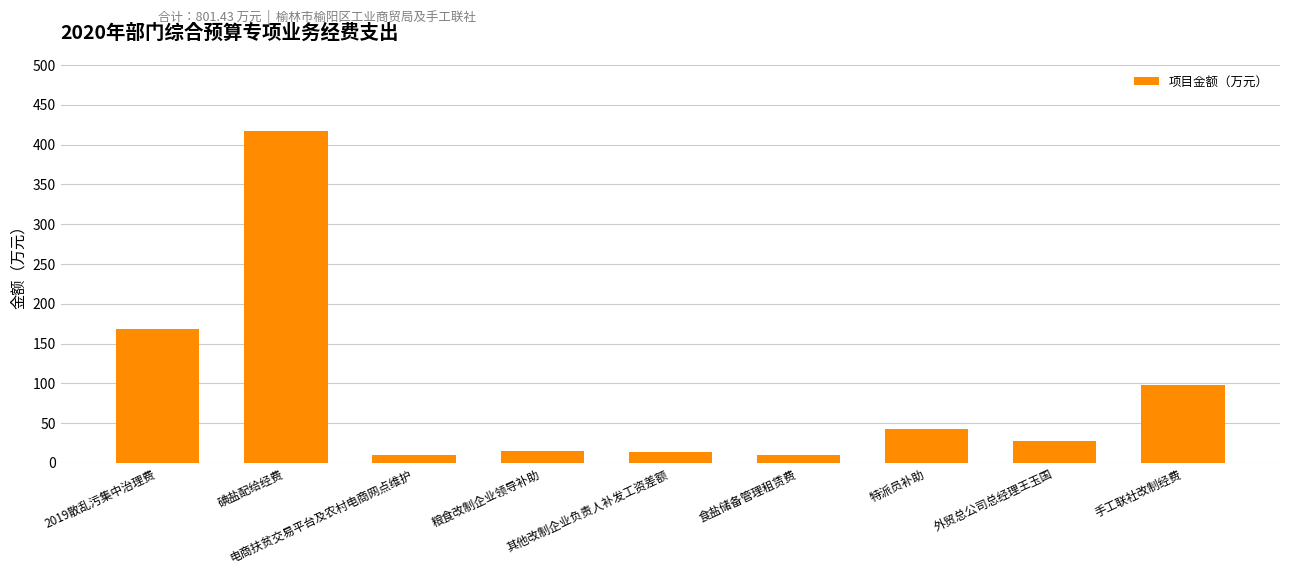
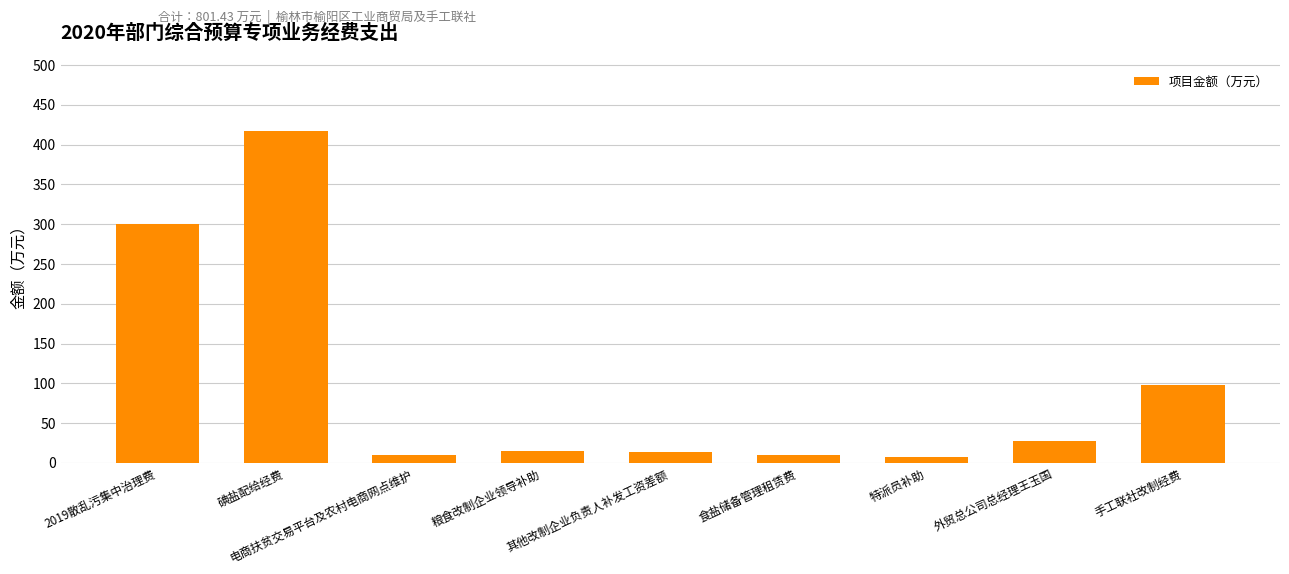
  {
-   "2019散乱污集中治理费": 170,
+   "2019散乱污集中治理费": 300,
    "碘盐配给经费": 420,
    "电商扶贫交易平台及农村电商网点维护": 10,
    "粮食改制企业领导补助": 10,
    "其他改制企业负责人补发工资差额": 10,
    "食盐储备管理租赁费": 10,
-   "特派员补助": 40,
+   "特派员补助": 10,
    "外贸总公司总经理王玉国": 30,
    "手工联社改制经费": 100
  }
